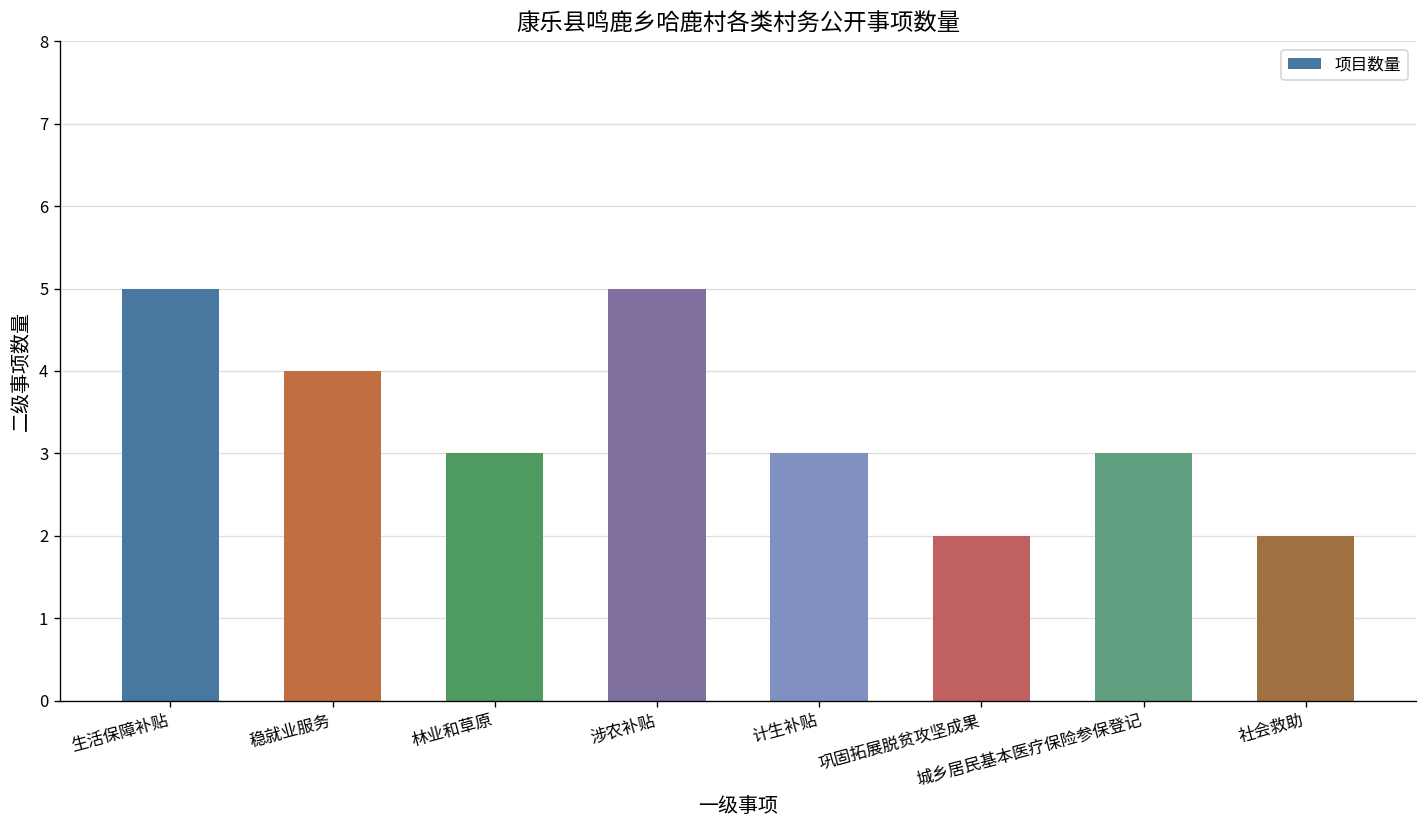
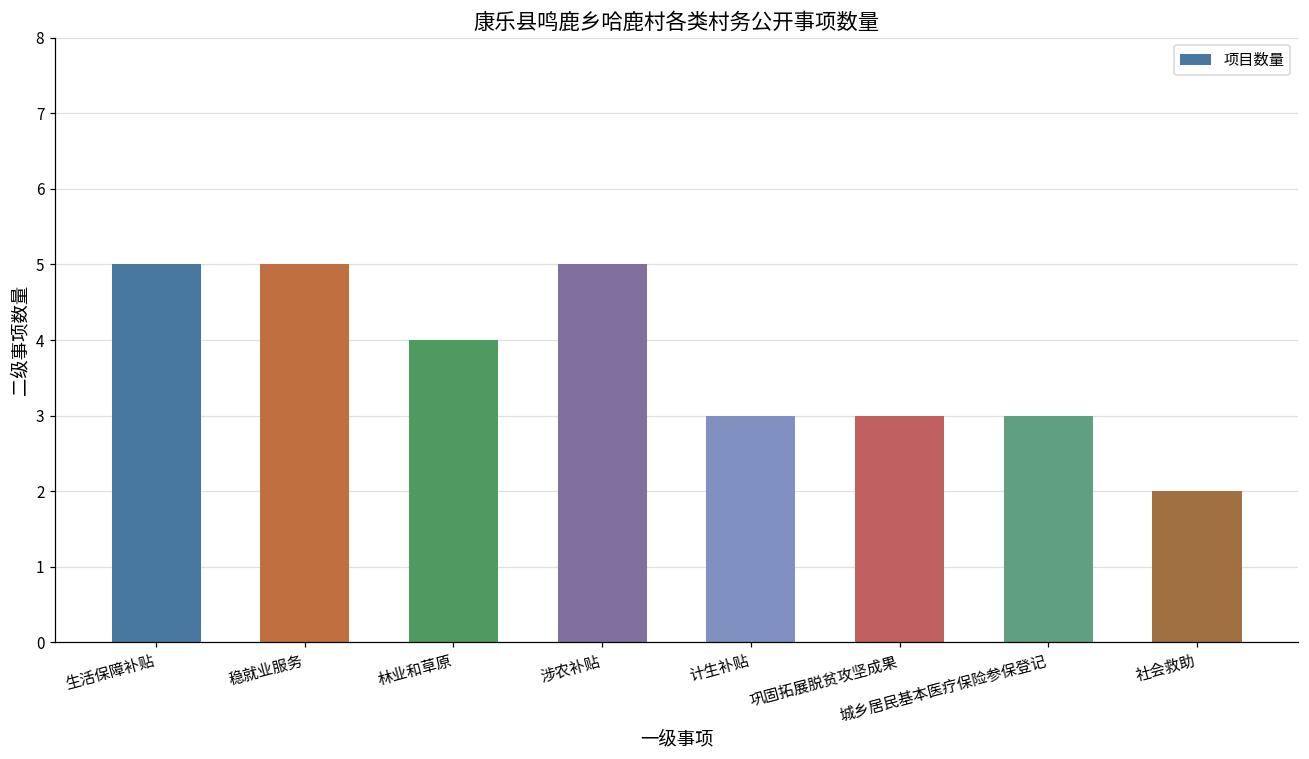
  {
    "生活保障补贴": 5,
-   "稳就业服务": 4,
-   "林业和草原": 3,
+   "稳就业服务": 5,
+   "林业和草原": 4,
    "涉农补贴": 5,
    "计生补贴": 3,
-   "巩固拓展脱贫攻坚成果": 2,
+   "巩固拓展脱贫攻坚成果": 3,
    "城乡居民基本医疗保险参保登记": 3,
    "社会救助": 2
  }
